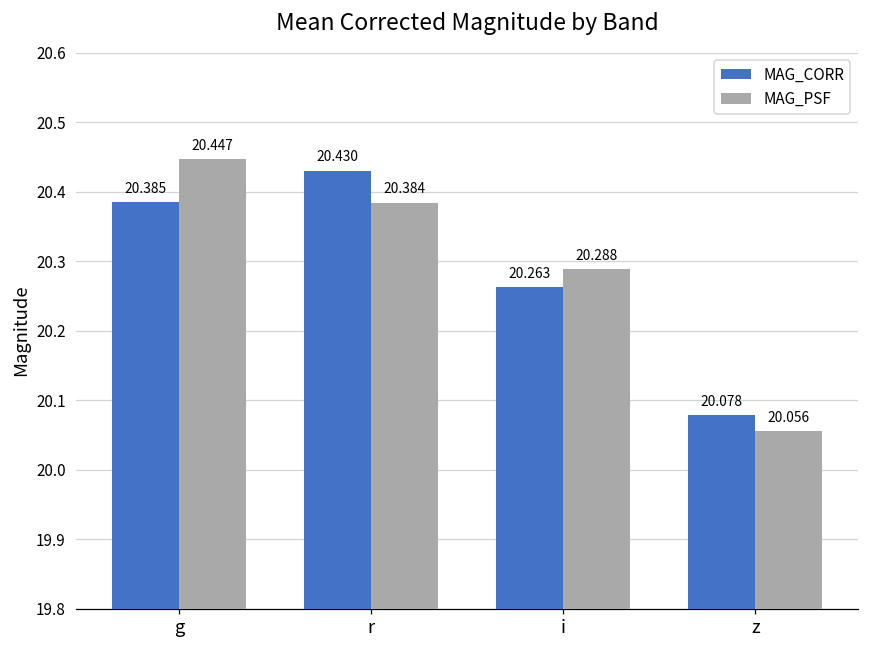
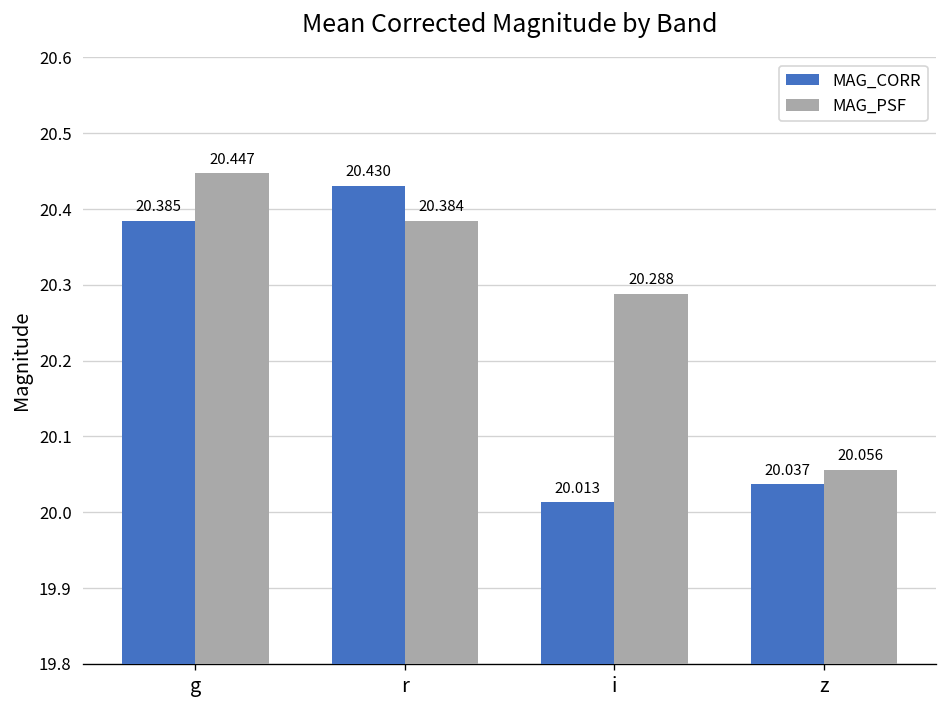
  {
    "MAG_CORR": {
      "g": 20.385,
      "r": 20.430,
-     "i": 20.263,
-     "z": 20.078
+     "i": 20.013,
+     "z": 20.037
    },
    "MAG_PSF": {
      "g": 20.447,
      "r": 20.384,
      "i": 20.288,
      "z": 20.056
    }
  }
